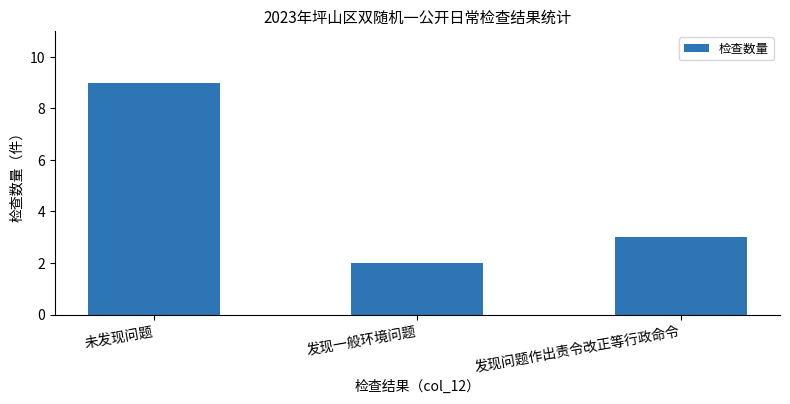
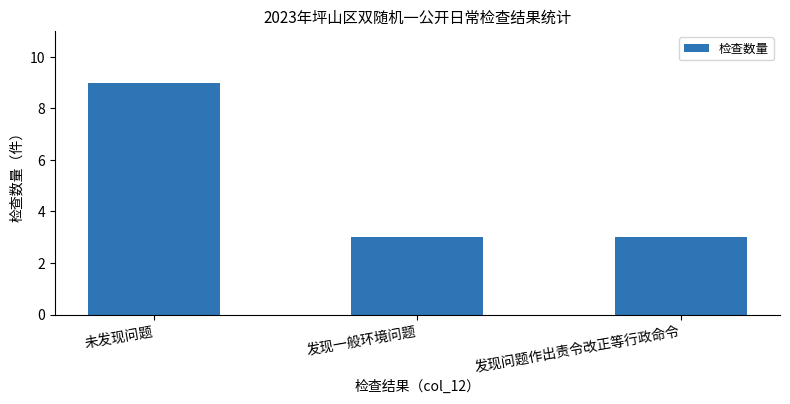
  {
    "未发现问题": 9,
-   "发现一般环境问题": 2,
+   "发现一般环境问题": 3,
    "发现问题作出责令改正等行政命令": 3
  }
